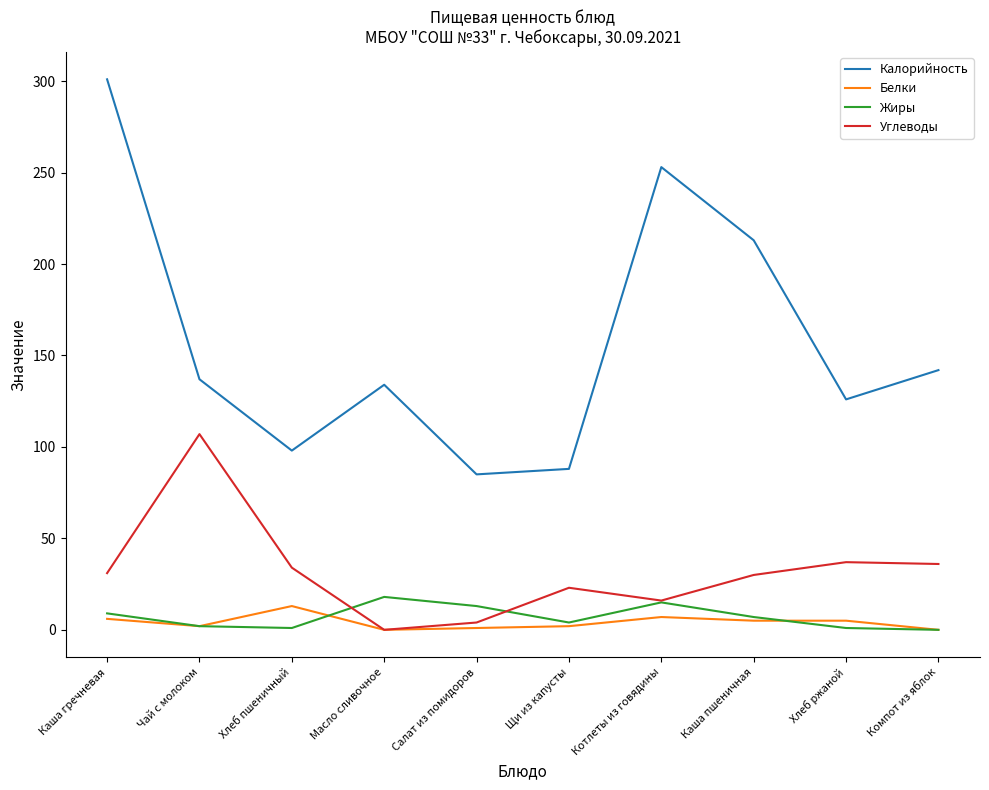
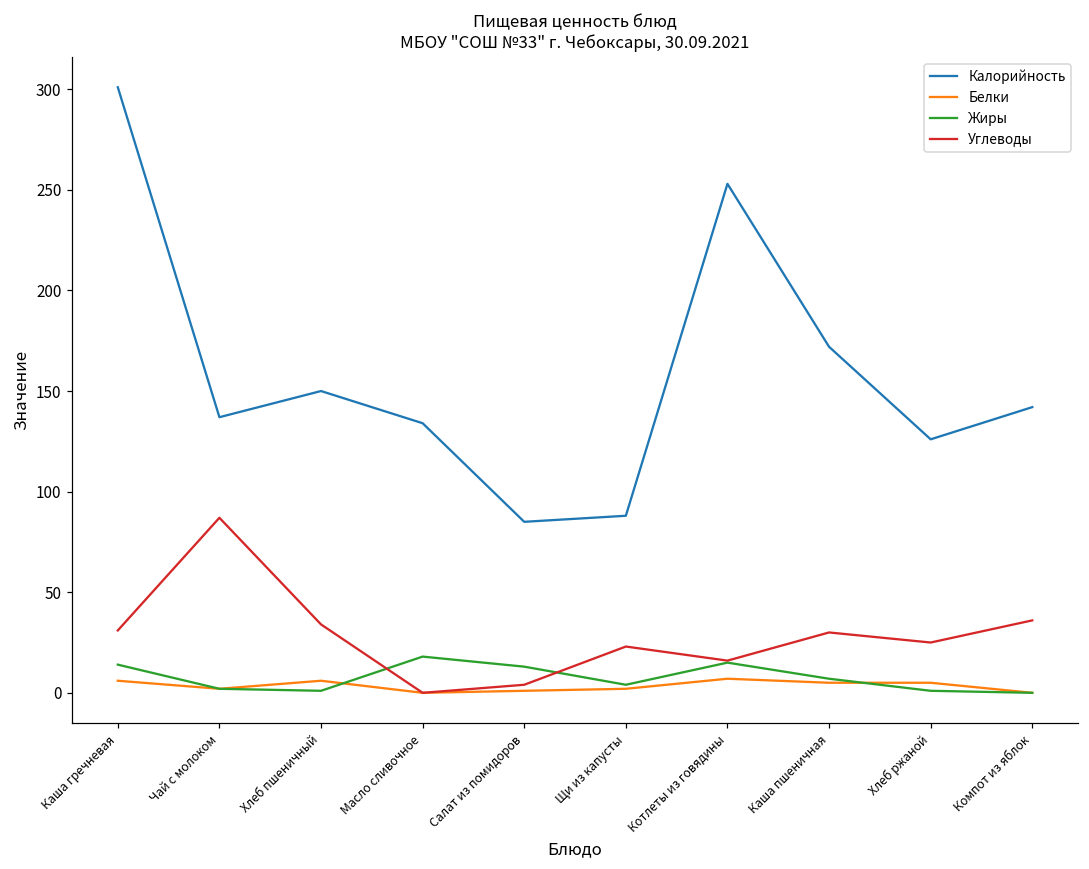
  {
    "Калорийность": {
      "Каша гречневая": 301,
      "Чай с молоком": 137,
-     "Хлеб пшеничный": 98,
+     "Хлеб пшеничный": 150,
      "Масло сливочное": 134,
      "Салат из помидоров": 85,
      "Щи из капусты": 88,
      "Котлеты из говядины": 253,
-     "Каша пшеничная": 213,
+     "Каша пшеничная": 172,
      "Хлеб ржаной": 126,
      "Компот из яблок": 142
    },
    "Белки": {
      "Каша гречневая": 6,
-     "Хлеб пшеничный": 13,
+     "Хлеб пшеничный": 6,
      "Салат из помидоров": 1,
      "Щи из капусты": 2,
      "Котлеты из говядины": 7,
      "Каша пшеничная": 5,
      "Хлеб ржаной": 5
    },
    "Жиры": {
-     "Каша гречневая": 9,
+     "Каша гречневая": 14,
      "Хлеб пшеничный": 1,
      "Масло сливочное": 18,
      "Салат из помидоров": 13,
      "Щи из капусты": 4,
      "Каша пшеничная": 7,
      "Хлеб ржаной": 1
    },
    "Углеводы": {
      "Каша гречневая": 31,
-     "Чай с молоком": 107,
+     "Чай с молоком": 87,
      "Хлеб пшеничный": 34,
      "Салат из помидоров": 4,
      "Щи из капусты": 23,
      "Каша пшеничная": 30,
-     "Хлеб ржаной": 37,
+     "Хлеб ржаной": 25,
      "Компот из яблок": 36
    }
  }
